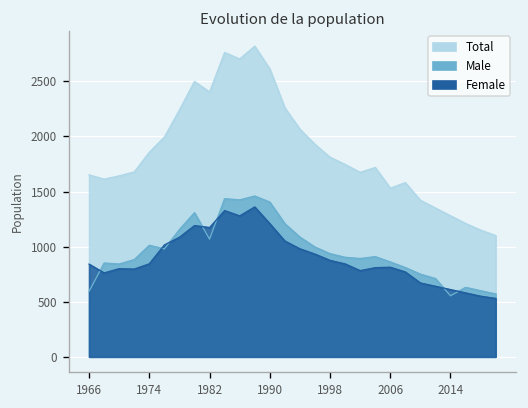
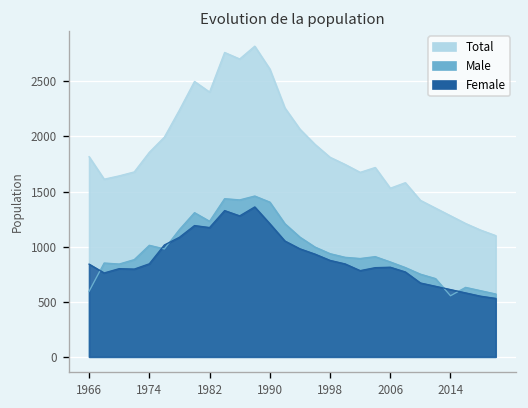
  {
    "Total": {
-     "1966": 1700,
+     "1966": 1800,
      "1974": 1900,
      "1982": 2400,
      "1990": 2600,
      "1998": 1800,
      "2006": 1500,
      "2014": 1300
    },
    "Male": {
      "1966": 600,
      "1974": 1000,
-     "1982": 1100,
+     "1982": 1200,
      "1990": 1400,
      "1998": 900,
      "2006": 900,
      "2014": 600
    },
    "Female": {
      "1966": 800,
      "1974": 800,
      "1982": 1200,
      "1990": 1200,
      "1998": 900,
      "2006": 800,
      "2014": 600
    }
  }
